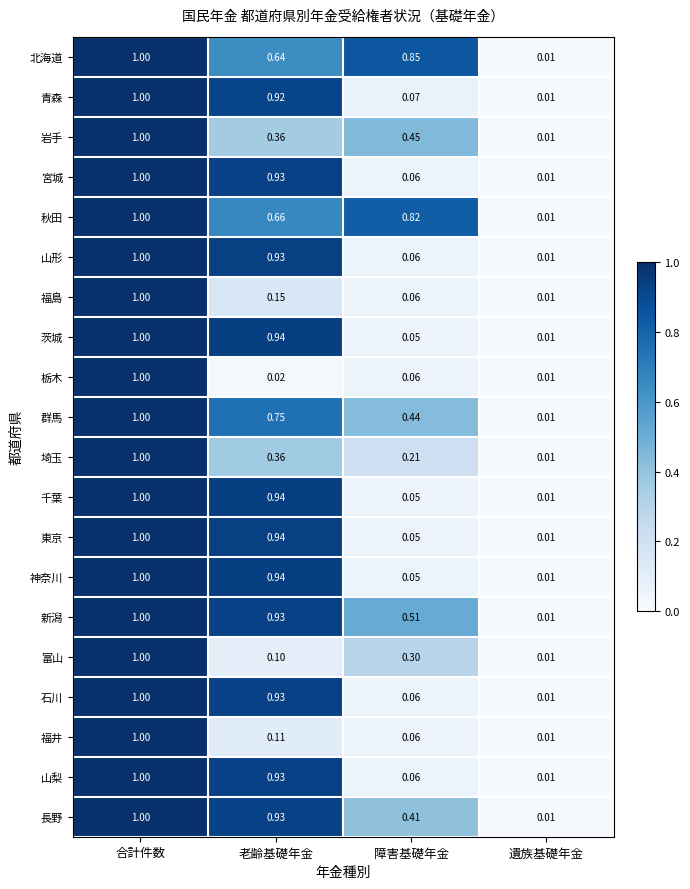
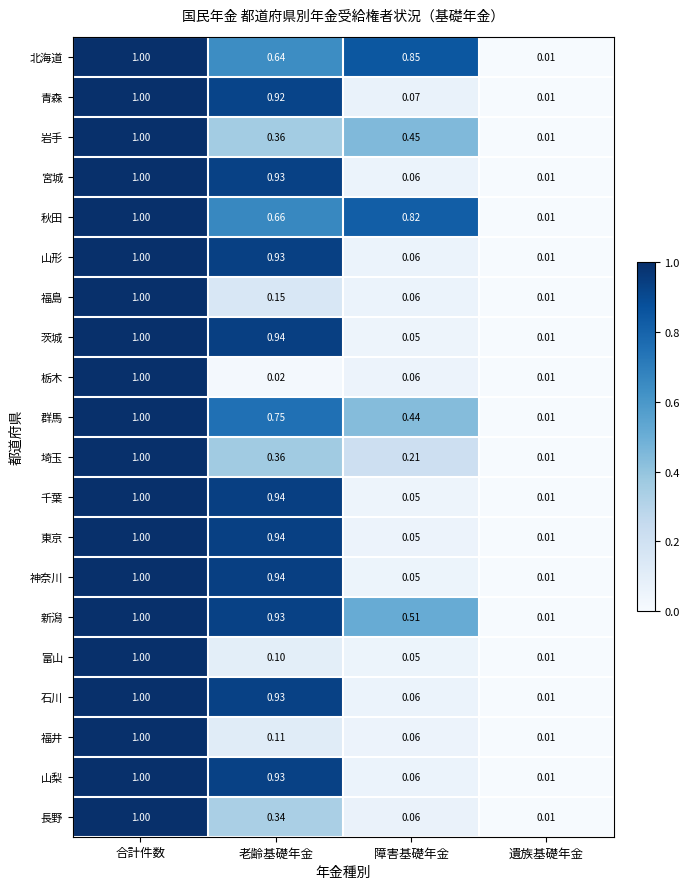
  {
    "北海道": {
      "合計件数": 1.00,
      "老齢基礎年金": 0.64,
      "障害基礎年金": 0.85,
      "遺族基礎年金": 0.01
    },
    "青森": {
      "合計件数": 1.00,
      "老齢基礎年金": 0.92,
      "障害基礎年金": 0.07,
      "遺族基礎年金": 0.01
    },
    "岩手": {
      "合計件数": 1.00,
      "老齢基礎年金": 0.36,
      "障害基礎年金": 0.45,
      "遺族基礎年金": 0.01
    },
    "宮城": {
      "合計件数": 1.00,
      "老齢基礎年金": 0.93,
      "障害基礎年金": 0.06,
      "遺族基礎年金": 0.01
    },
    "秋田": {
      "合計件数": 1.00,
      "老齢基礎年金": 0.66,
      "障害基礎年金": 0.82,
      "遺族基礎年金": 0.01
    },
    "山形": {
      "合計件数": 1.00,
      "老齢基礎年金": 0.93,
      "障害基礎年金": 0.06,
      "遺族基礎年金": 0.01
    },
    "福島": {
      "合計件数": 1.00,
      "老齢基礎年金": 0.15,
      "障害基礎年金": 0.06,
      "遺族基礎年金": 0.01
    },
    "茨城": {
      "合計件数": 1.00,
      "老齢基礎年金": 0.94,
      "障害基礎年金": 0.05,
      "遺族基礎年金": 0.01
    },
    "栃木": {
      "合計件数": 1.00,
      "老齢基礎年金": 0.02,
      "障害基礎年金": 0.06,
      "遺族基礎年金": 0.01
    },
    "群馬": {
      "合計件数": 1.00,
      "老齢基礎年金": 0.75,
      "障害基礎年金": 0.44,
      "遺族基礎年金": 0.01
    },
    "埼玉": {
      "合計件数": 1.00,
      "老齢基礎年金": 0.36,
      "障害基礎年金": 0.21,
      "遺族基礎年金": 0.01
    },
    "千葉": {
      "合計件数": 1.00,
      "老齢基礎年金": 0.94,
      "障害基礎年金": 0.05,
      "遺族基礎年金": 0.01
    },
    "東京": {
      "合計件数": 1.00,
      "老齢基礎年金": 0.94,
      "障害基礎年金": 0.05,
      "遺族基礎年金": 0.01
    },
    "神奈川": {
      "合計件数": 1.00,
      "老齢基礎年金": 0.94,
      "障害基礎年金": 0.05,
      "遺族基礎年金": 0.01
    },
    "新潟": {
      "合計件数": 1.00,
      "老齢基礎年金": 0.93,
      "障害基礎年金": 0.51,
      "遺族基礎年金": 0.01
    },
    "富山": {
      "合計件数": 1.00,
      "老齢基礎年金": 0.10,
-     "障害基礎年金": 0.30,
+     "障害基礎年金": 0.05,
      "遺族基礎年金": 0.01
    },
    "石川": {
      "合計件数": 1.00,
      "老齢基礎年金": 0.93,
      "障害基礎年金": 0.06,
      "遺族基礎年金": 0.01
    },
    "福井": {
      "合計件数": 1.00,
      "老齢基礎年金": 0.11,
      "障害基礎年金": 0.06,
      "遺族基礎年金": 0.01
    },
    "山梨": {
      "合計件数": 1.00,
      "老齢基礎年金": 0.93,
      "障害基礎年金": 0.06,
      "遺族基礎年金": 0.01
    },
    "長野": {
      "合計件数": 1.00,
-     "老齢基礎年金": 0.93,
-     "障害基礎年金": 0.41,
+     "老齢基礎年金": 0.34,
+     "障害基礎年金": 0.06,
      "遺族基礎年金": 0.01
    }
  }
